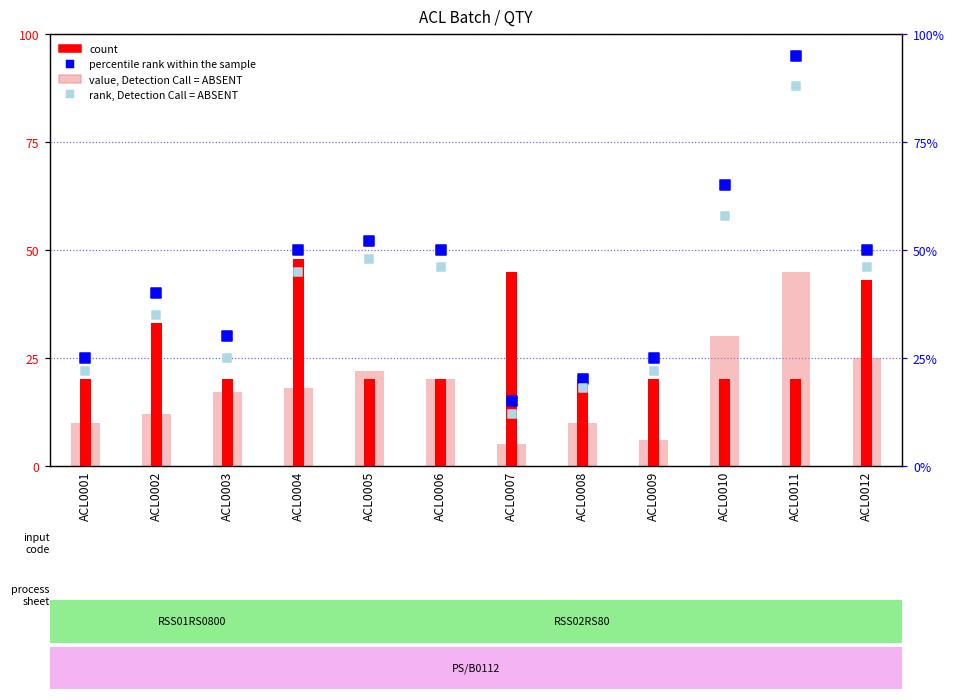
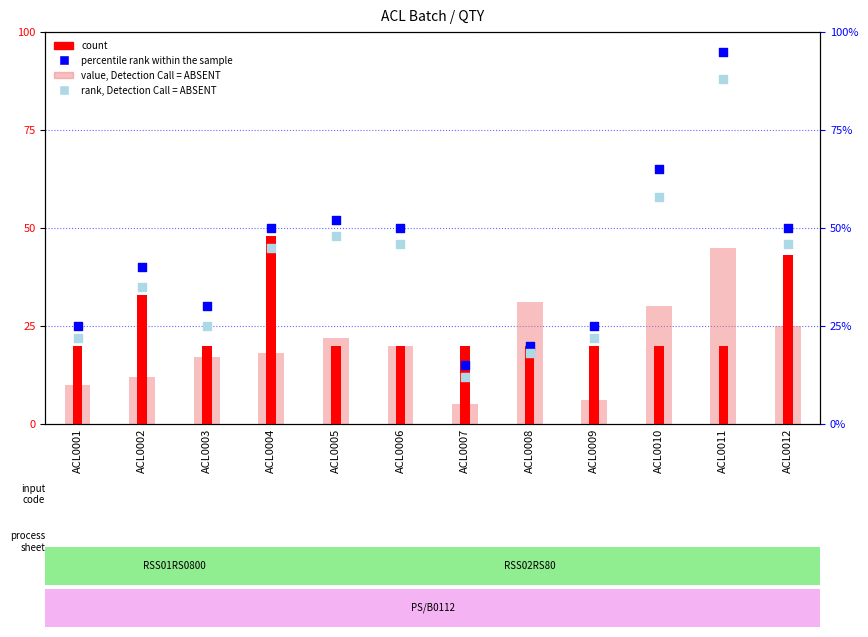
  {
    "count": {
      "ACL0001": 20,
      "ACL0002": 33,
      "ACL0003": 20,
      "ACL0004": 48,
      "ACL0006": 20,
-     "ACL0007": 45,
+     "ACL0007": 20,
      "ACL0009": 20,
      "ACL0012": 43
    },
    "value, Detection Call = ABSENT": {
      "ACL0005": 22,
      "ACL0006": 20,
-     "ACL0008": 10,
+     "ACL0008": 31,
      "ACL0010": 30,
      "ACL0011": 45
    }
  }
